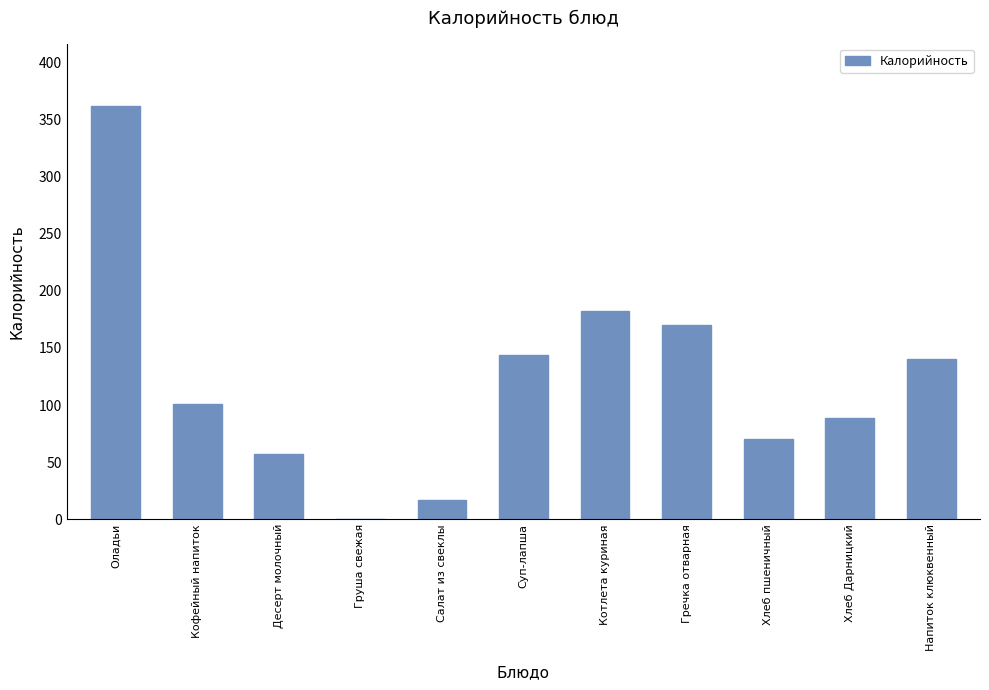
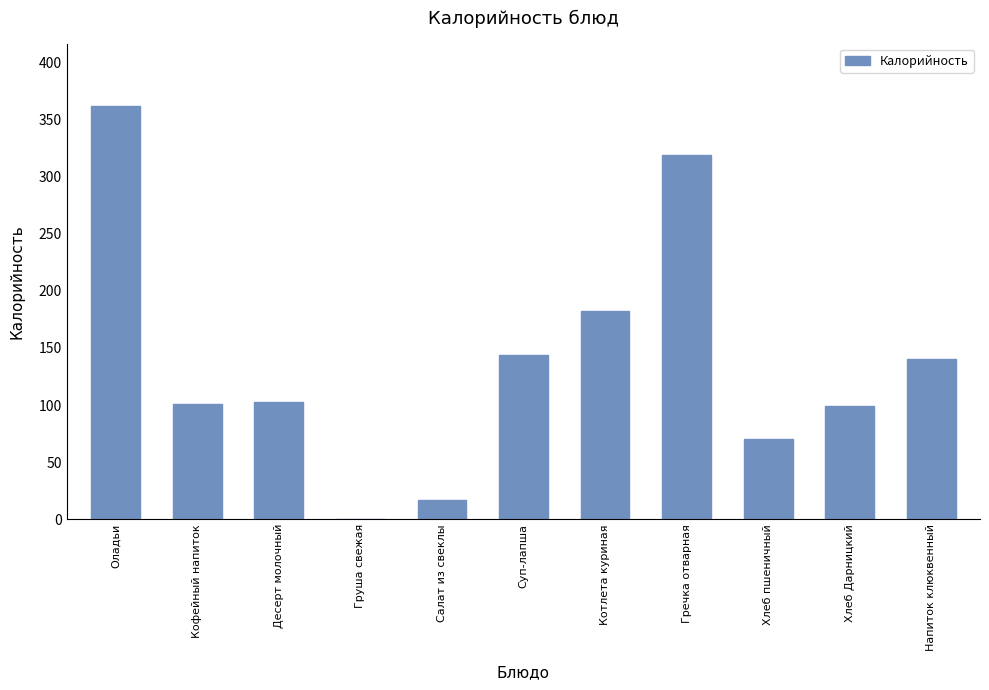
  {
    "Оладьи": 362,
    "Кофейный напиток": 101,
-   "Десерт молочный": 57,
+   "Десерт молочный": 103,
    "Салат из свеклы": 17,
    "Суп-лапша": 144,
    "Котлета куриная": 182,
-   "Гречка отварная": 170,
+   "Гречка отварная": 319,
    "Хлеб пшеничный": 71,
-   "Хлеб Дарницкий": 89,
+   "Хлеб Дарницкий": 99,
    "Напиток клюквенный": 140
  }
